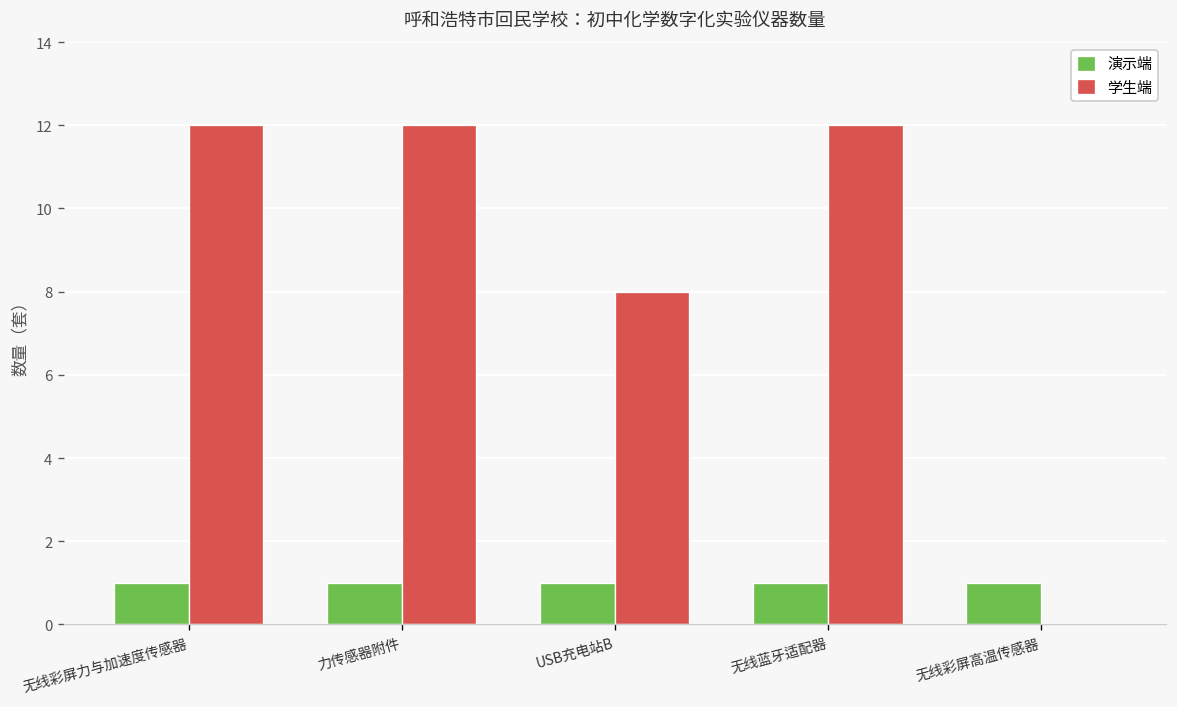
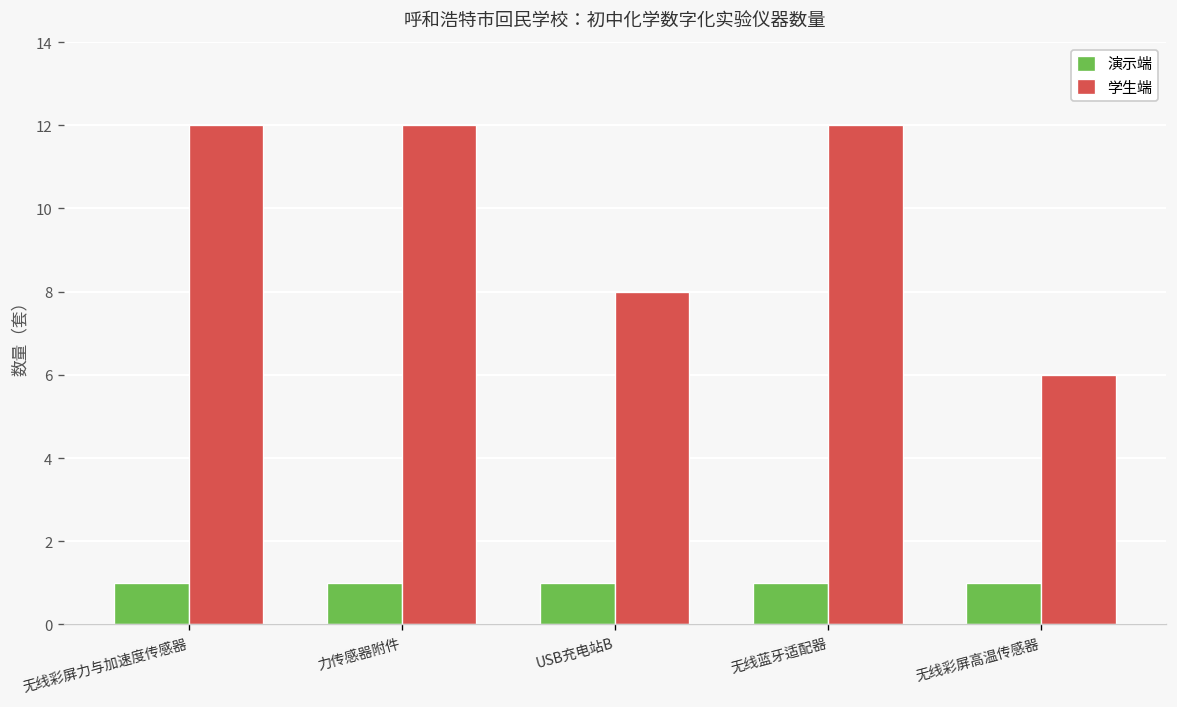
  {
    "演示端": {
      "无线彩屏力与加速度传感器": 1,
      "力传感器附件": 1,
      "USB充电站B": 1,
      "无线蓝牙适配器": 1,
      "无线彩屏高温传感器": 1
    },
    "学生端": {
      "无线彩屏力与加速度传感器": 12,
      "力传感器附件": 12,
      "USB充电站B": 8,
      "无线蓝牙适配器": 12,
-     "无线彩屏高温传感器": 0
+     "无线彩屏高温传感器": 6
    }
  }
